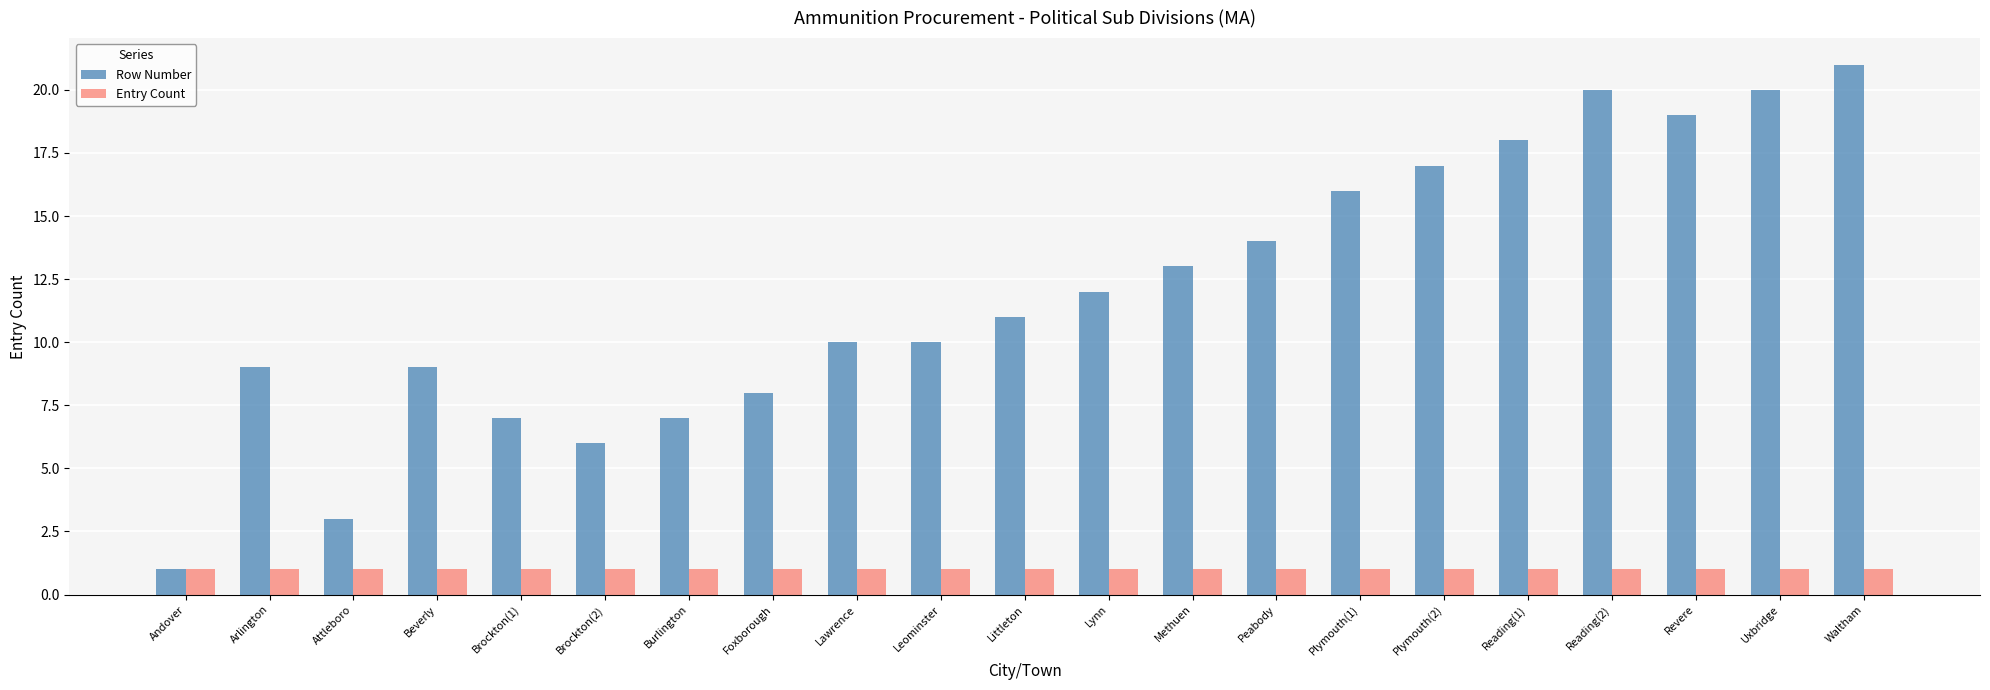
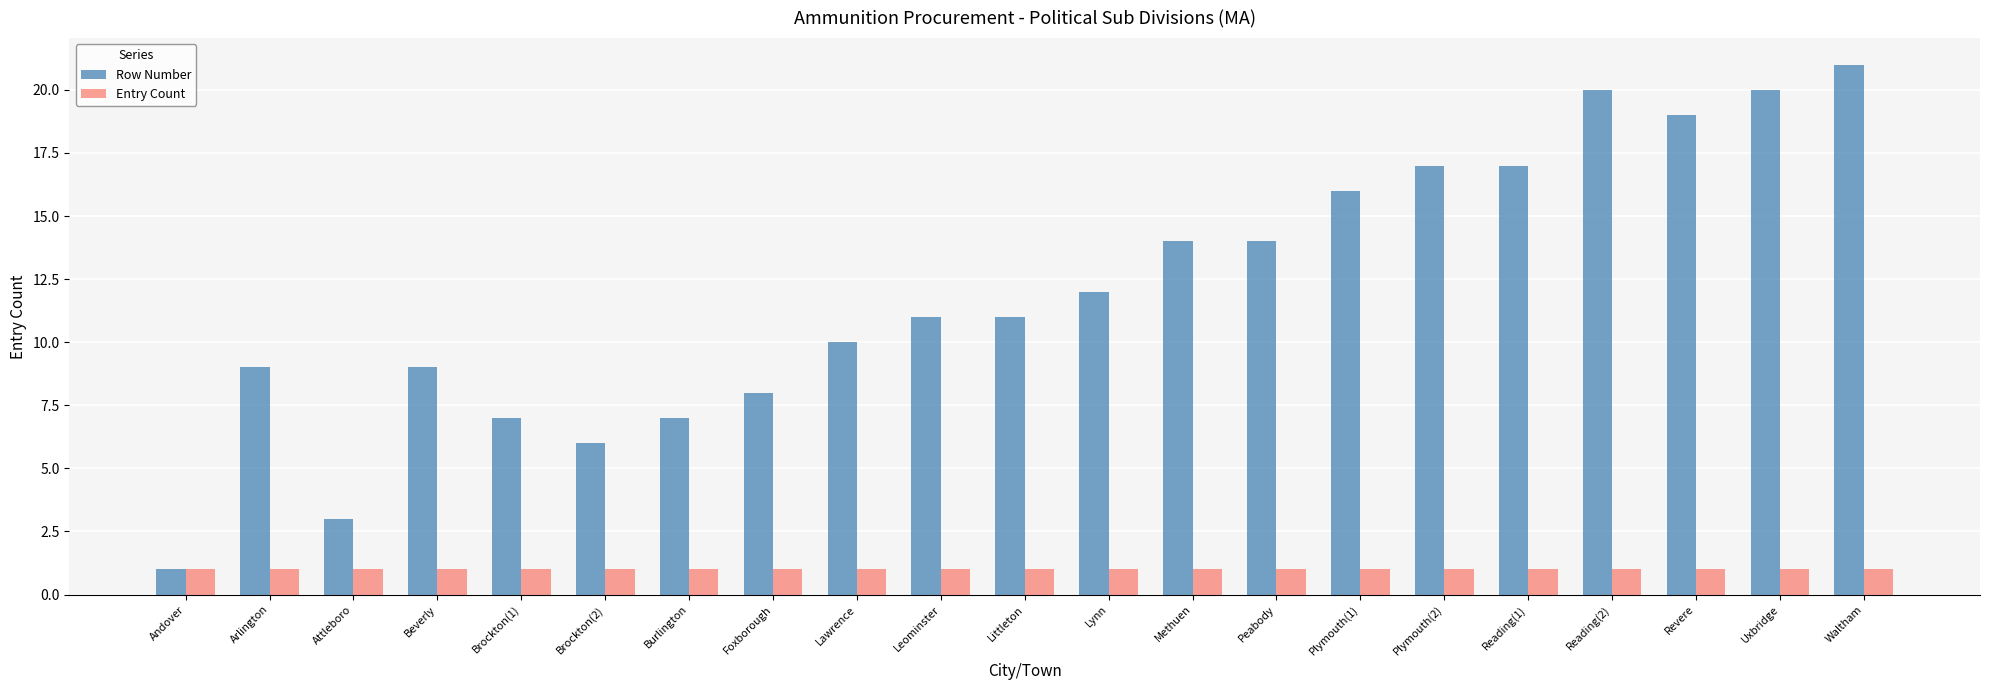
  {
    "Row Number": {
      "Andover": 1,
      "Arlington": 9,
      "Attleboro": 3,
      "Beverly": 9,
      "Brockton(1)": 7,
      "Brockton(2)": 6,
      "Burlington": 7,
      "Foxborough": 8,
      "Lawrence": 10,
-     "Leominster": 10,
+     "Leominster": 11,
      "Littleton": 11,
      "Lynn": 12,
-     "Methuen": 13,
+     "Methuen": 14,
      "Peabody": 14,
      "Plymouth(1)": 16,
      "Plymouth(2)": 17,
-     "Reading(1)": 18,
+     "Reading(1)": 17,
      "Reading(2)": 20,
      "Revere": 19,
      "Uxbridge": 20,
      "Waltham": 21
    },
    "Entry Count": {
      "Andover": 1,
      "Arlington": 1,
      "Attleboro": 1,
      "Beverly": 1,
      "Brockton(1)": 1,
      "Brockton(2)": 1,
      "Burlington": 1,
      "Foxborough": 1,
      "Lawrence": 1,
      "Leominster": 1,
      "Littleton": 1,
      "Lynn": 1,
      "Methuen": 1,
      "Peabody": 1,
      "Plymouth(1)": 1,
      "Plymouth(2)": 1,
      "Reading(1)": 1,
      "Reading(2)": 1,
      "Revere": 1,
      "Uxbridge": 1,
      "Waltham": 1
    }
  }
